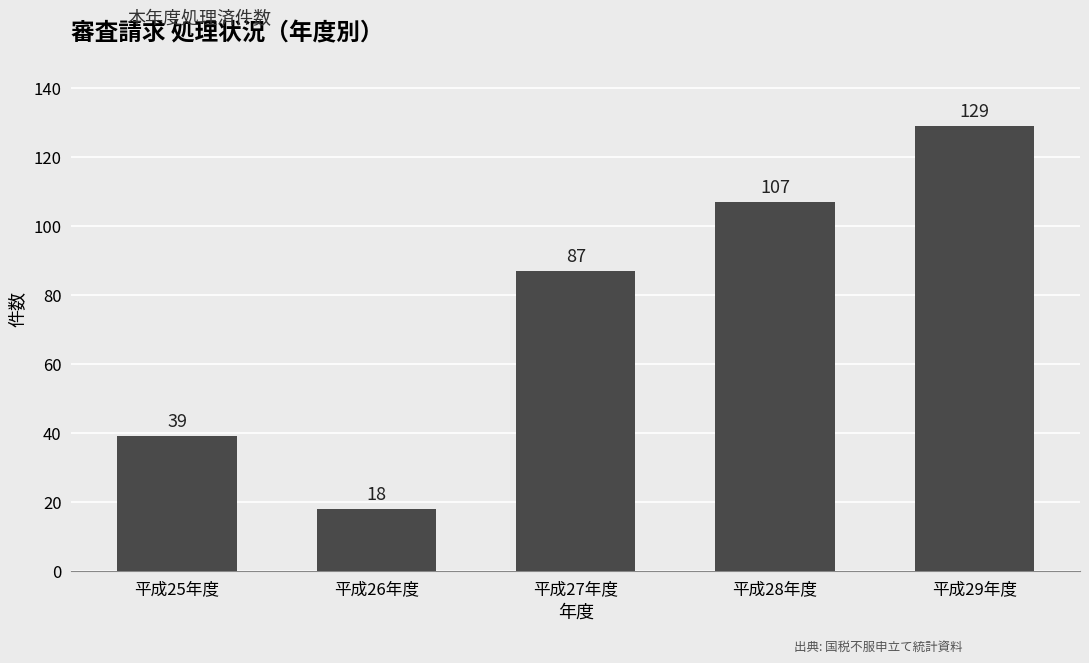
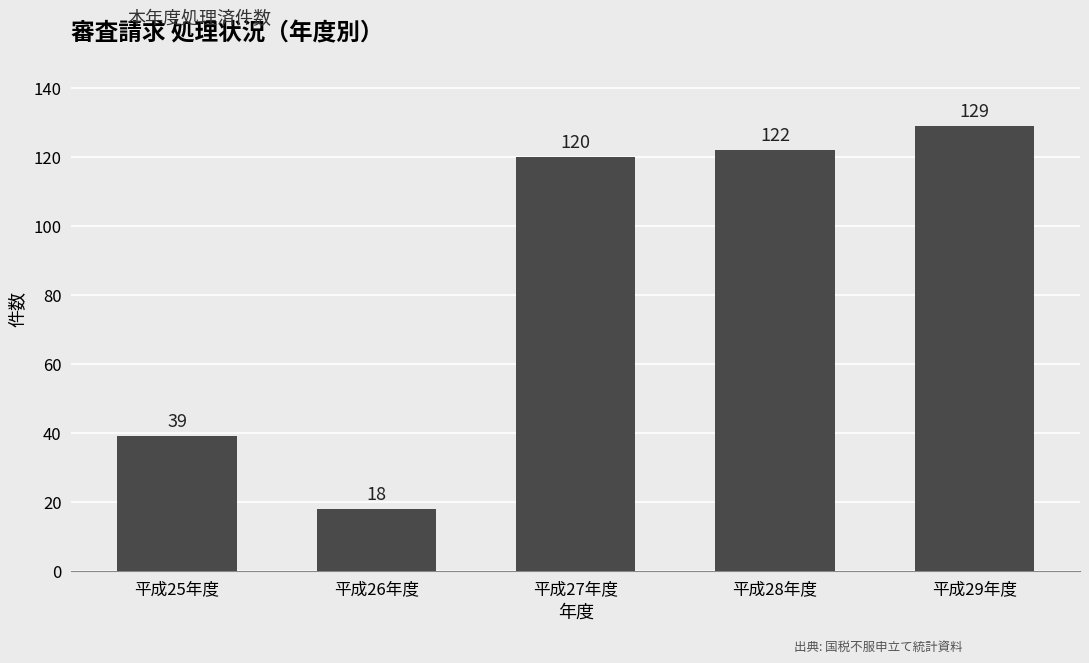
  {
    "平成25年度": 39,
    "平成26年度": 18,
-   "平成27年度": 87,
-   "平成28年度": 107,
+   "平成27年度": 120,
+   "平成28年度": 122,
    "平成29年度": 129
  }
